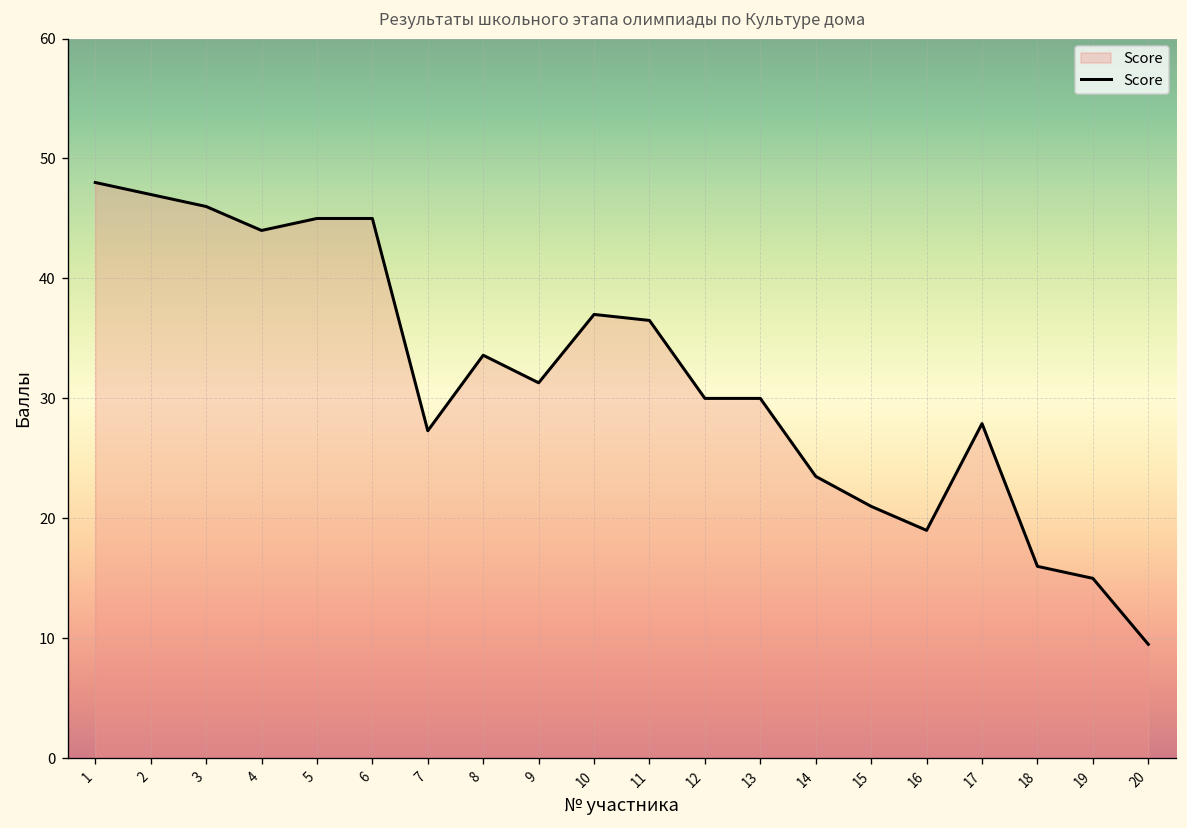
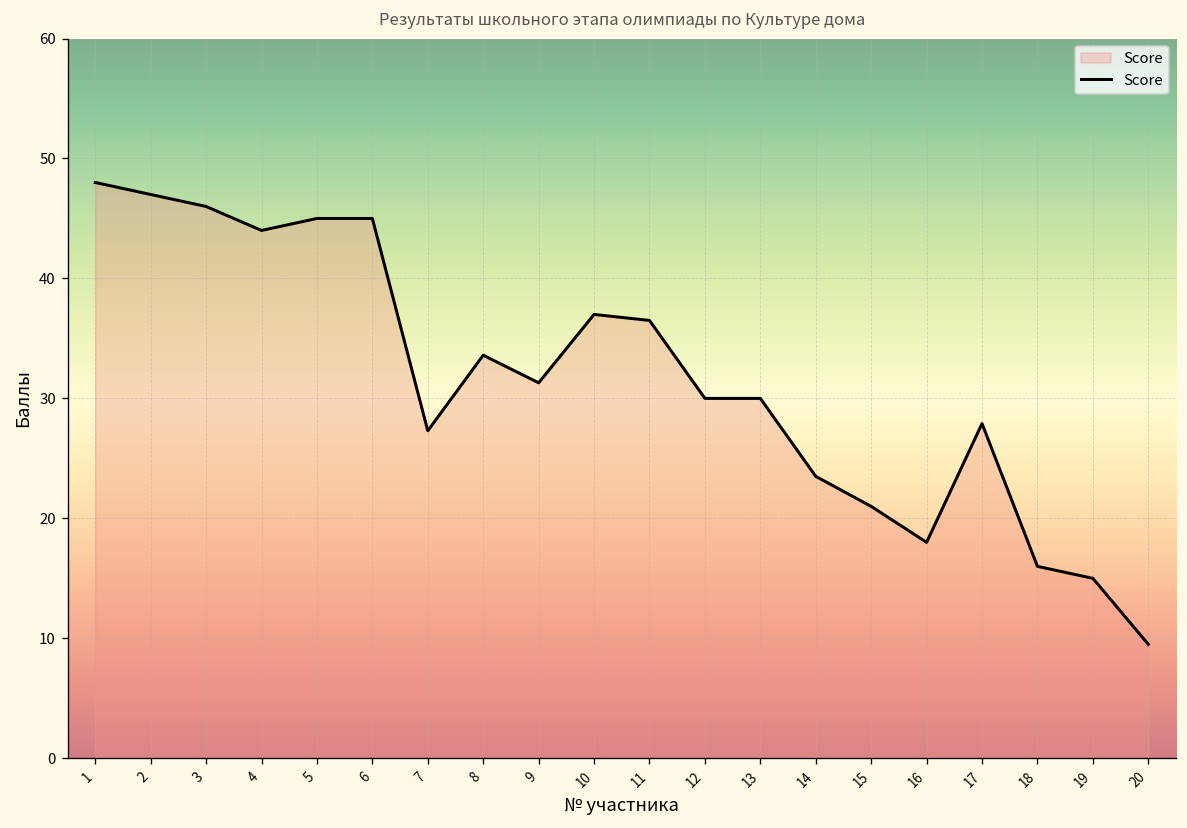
  {
    "1": 48,
    "2": 47,
    "3": 46,
    "4": 44,
    "5": 45,
    "6": 45,
    "7": 27,
    "8": 34,
    "9": 31,
    "10": 37,
    "11": 37,
    "12": 30,
    "13": 30,
    "14": 24,
    "15": 21,
-   "16": 19,
+   "16": 18,
    "17": 28,
    "18": 16,
    "19": 15,
    "20": 10
  }
